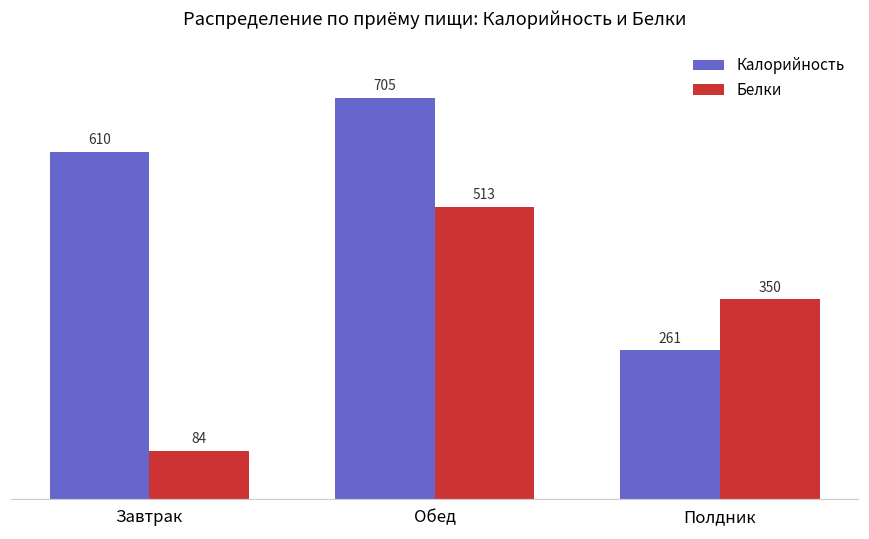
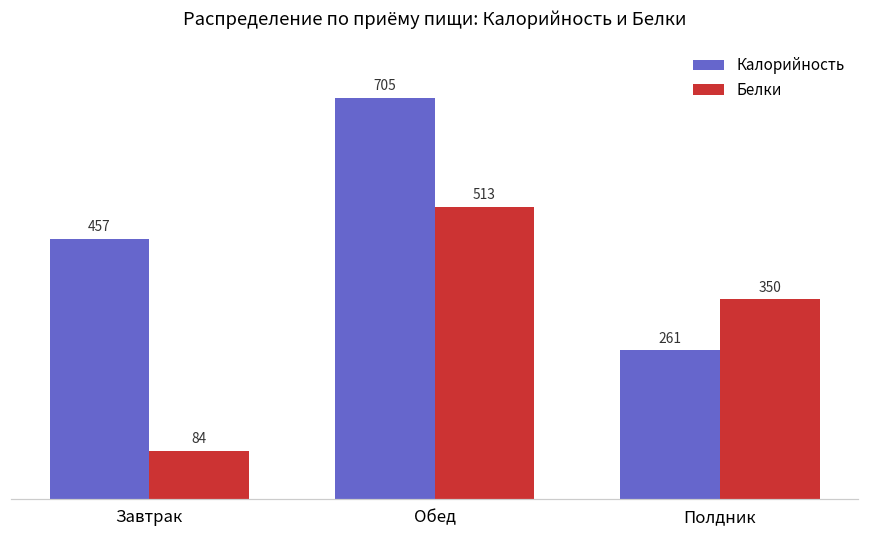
  {
    "Калорийность": {
-     "Завтрак": 610,
+     "Завтрак": 457,
      "Обед": 705,
      "Полдник": 261
    },
    "Белки": {
      "Завтрак": 84,
      "Обед": 513,
      "Полдник": 350
    }
  }
